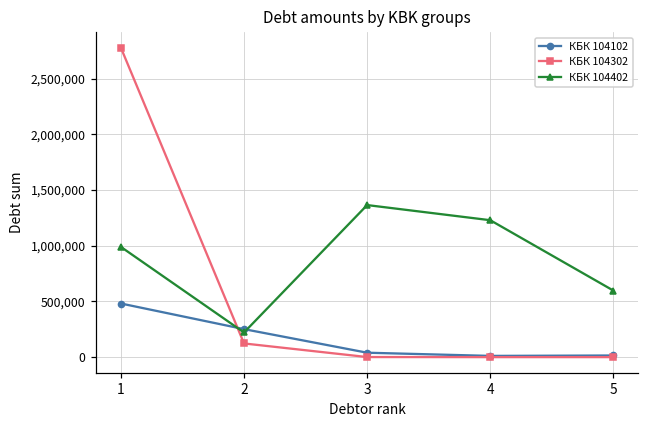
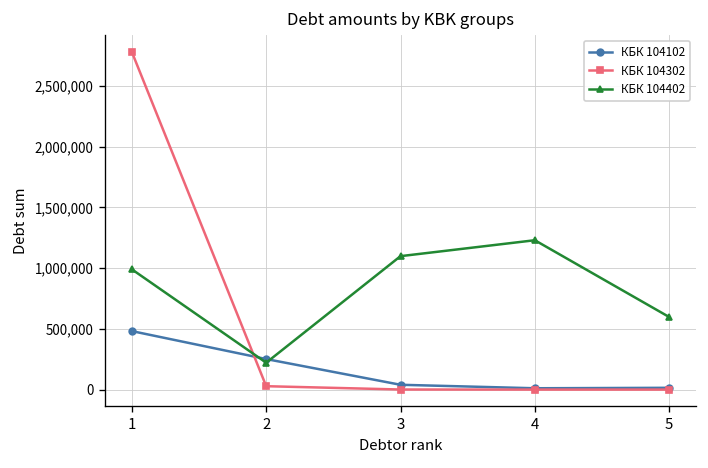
  {
    "КБК 104102": {
      "1": "480,000",
      "2": "250,000",
      "3": "40,000"
    },
    "КБК 104302": {
      "1": "2,780,000",
-     "2": "120,000",
+     "2": "30,000",
      "3": "0"
    },
    "КБК 104402": {
      "1": "990,000",
      "2": "220,000",
-     "3": "1,370,000",
+     "3": "1,100,000",
      "4": "1,230,000",
      "5": "600,000"
    }
  }
